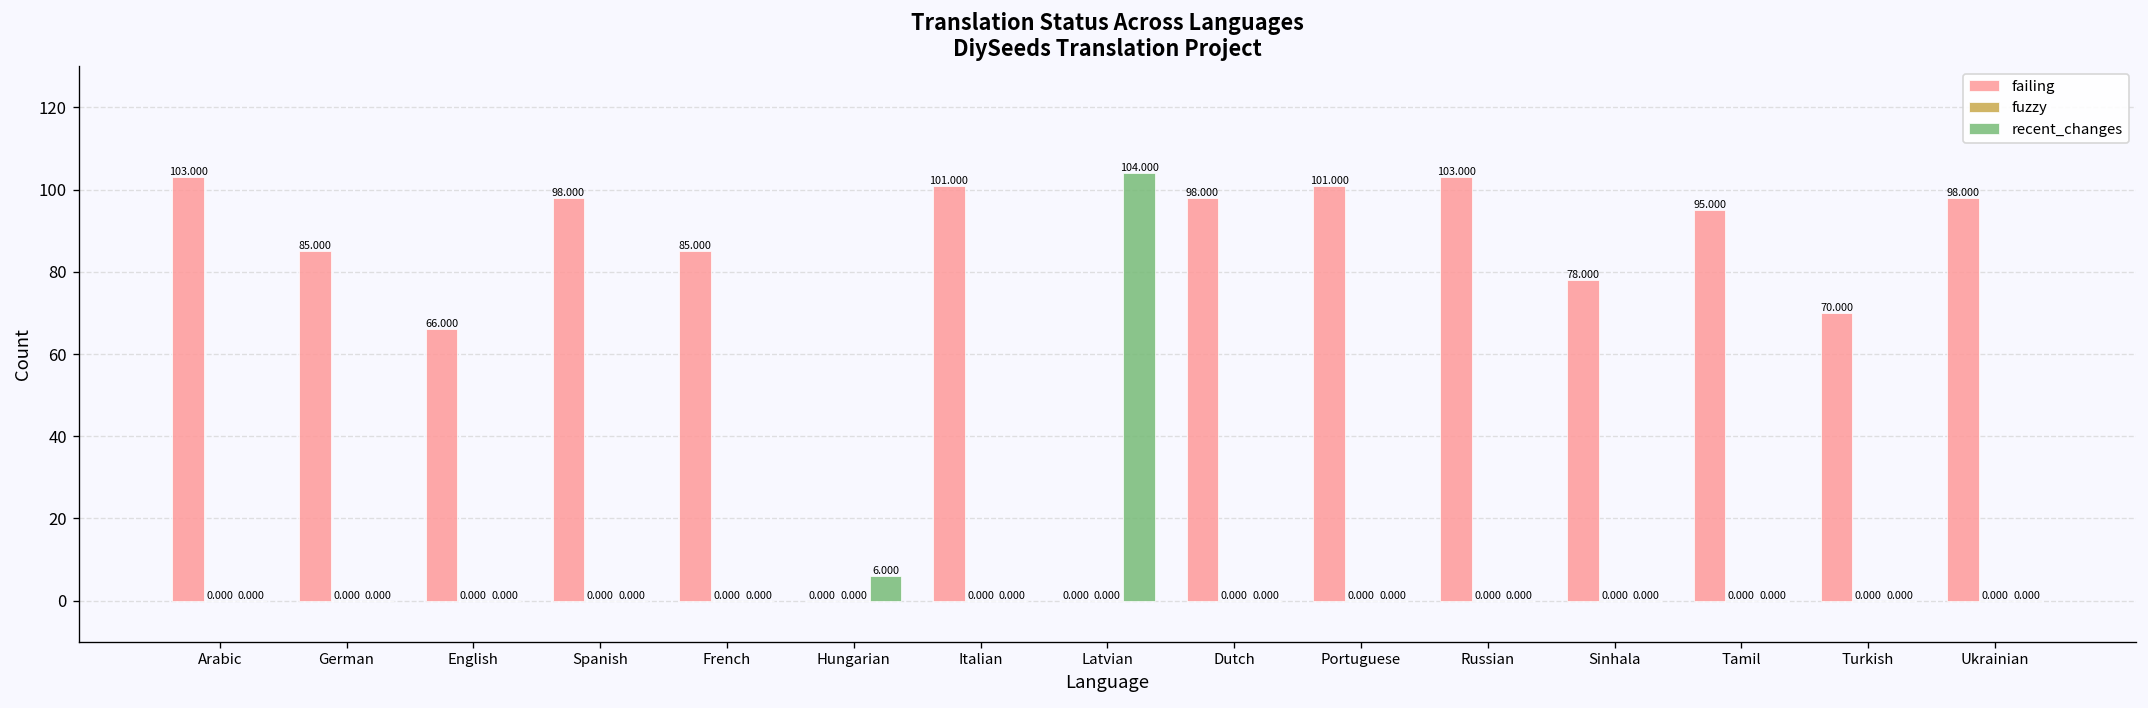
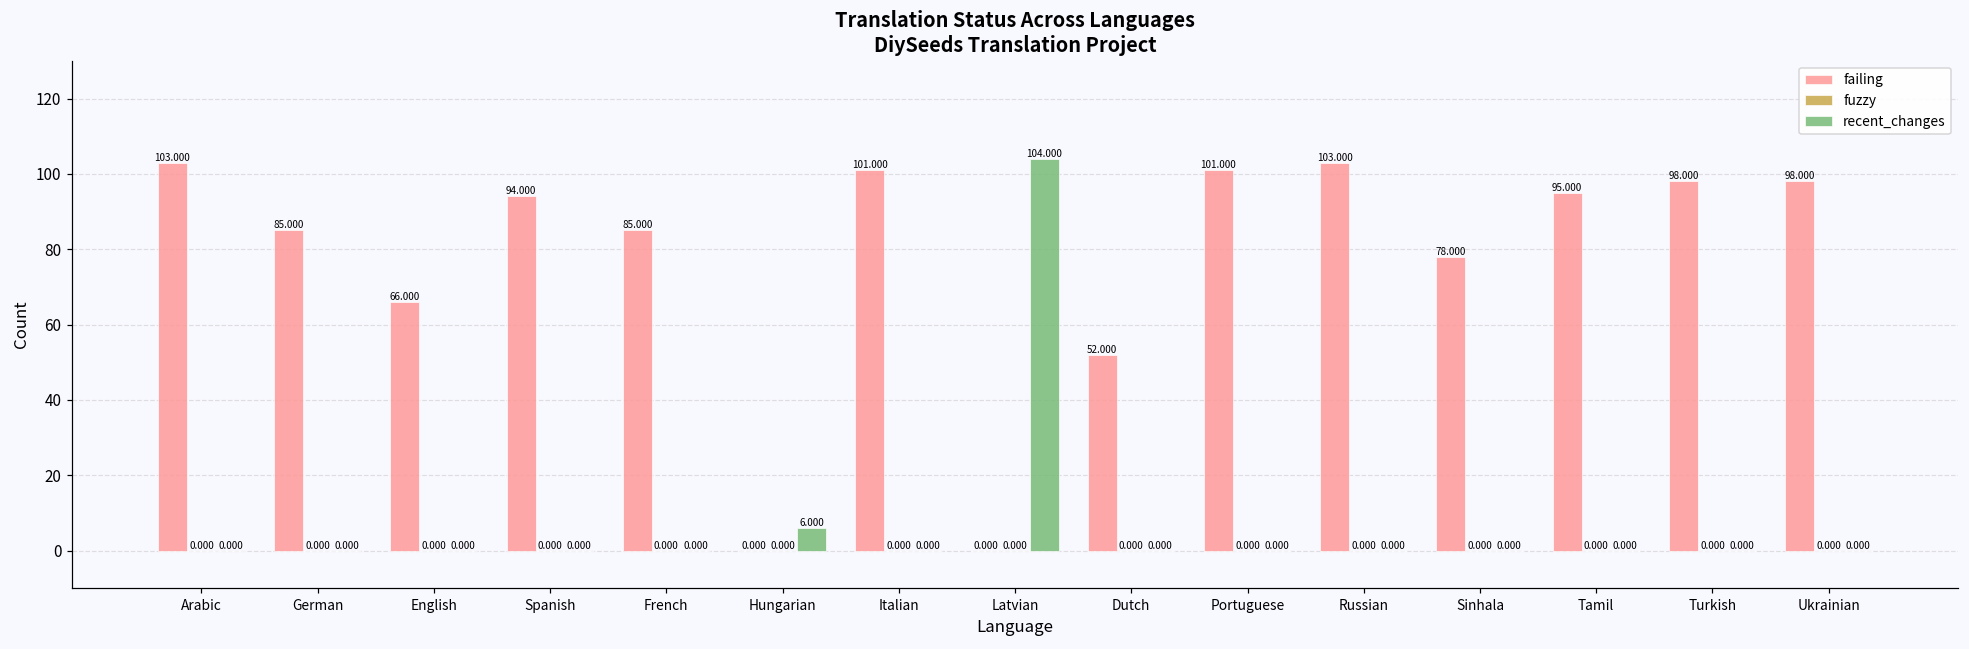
  {
    "failing": {
      "Arabic": 103.000,
      "German": 85.000,
      "English": 66.000,
-     "Spanish": 98.000,
+     "Spanish": 94.000,
      "French": 85.000,
      "Hungarian": 0.000,
      "Italian": 101.000,
      "Latvian": 0.000,
-     "Dutch": 98.000,
+     "Dutch": 52.000,
      "Portuguese": 101.000,
      "Russian": 103.000,
      "Sinhala": 78.000,
      "Tamil": 95.000,
-     "Turkish": 70.000,
+     "Turkish": 98.000,
      "Ukrainian": 98.000
    },
    "fuzzy": {
      "Arabic": 0.000,
      "German": 0.000,
      "English": 0.000,
      "Spanish": 0.000,
      "French": 0.000,
      "Hungarian": 0.000,
      "Italian": 0.000,
      "Latvian": 0.000,
      "Dutch": 0.000,
      "Portuguese": 0.000,
      "Russian": 0.000,
      "Sinhala": 0.000,
      "Tamil": 0.000,
      "Turkish": 0.000,
      "Ukrainian": 0.000
    },
    "recent_changes": {
      "Arabic": 0.000,
      "German": 0.000,
      "English": 0.000,
      "Spanish": 0.000,
      "French": 0.000,
      "Hungarian": 6.000,
      "Italian": 0.000,
      "Latvian": 104.000,
      "Dutch": 0.000,
      "Portuguese": 0.000,
      "Russian": 0.000,
      "Sinhala": 0.000,
      "Tamil": 0.000,
      "Turkish": 0.000,
      "Ukrainian": 0.000
    }
  }
